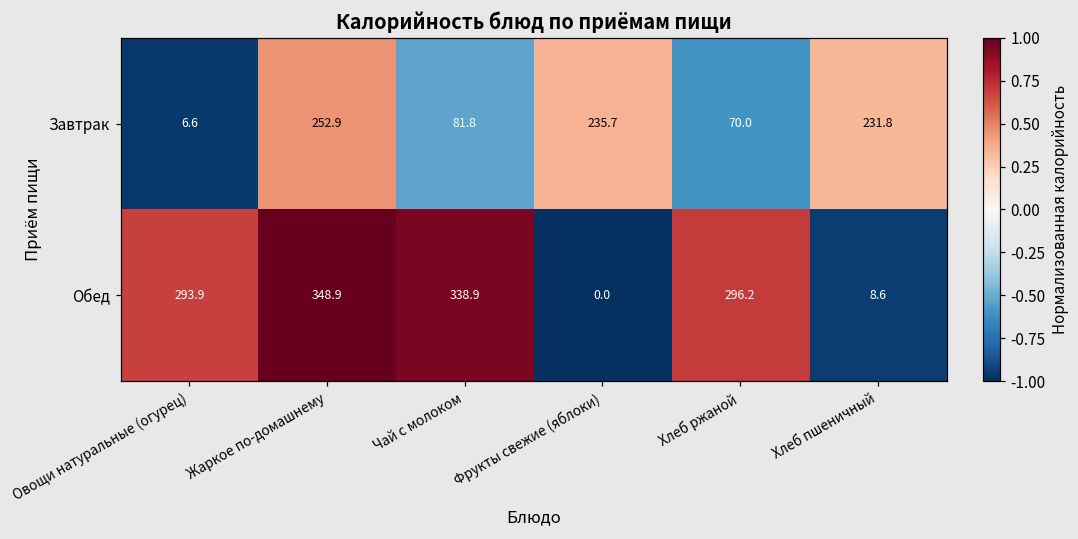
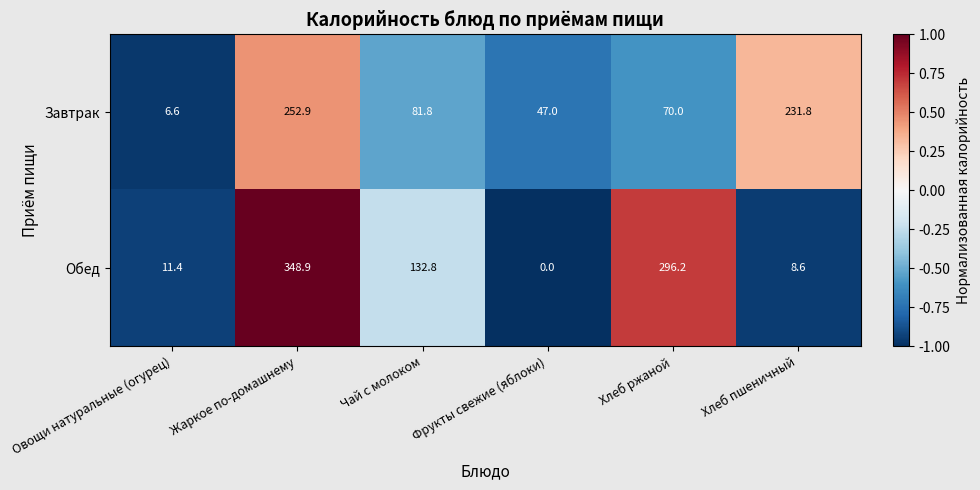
  {
    "Завтрак": {
      "Овощи натуральные (огурец)": 6.6,
      "Жаркое по-домашнему": 252.9,
      "Чай с молоком": 81.8,
-     "Фрукты свежие (яблоки)": 235.7,
+     "Фрукты свежие (яблоки)": 47.0,
      "Хлеб ржаной": 70.0,
      "Хлеб пшеничный": 231.8
    },
    "Обед": {
-     "Овощи натуральные (огурец)": 293.9,
+     "Овощи натуральные (огурец)": 11.4,
      "Жаркое по-домашнему": 348.9,
-     "Чай с молоком": 338.9,
+     "Чай с молоком": 132.8,
      "Фрукты свежие (яблоки)": 0.0,
      "Хлеб ржаной": 296.2,
      "Хлеб пшеничный": 8.6
    }
  }
